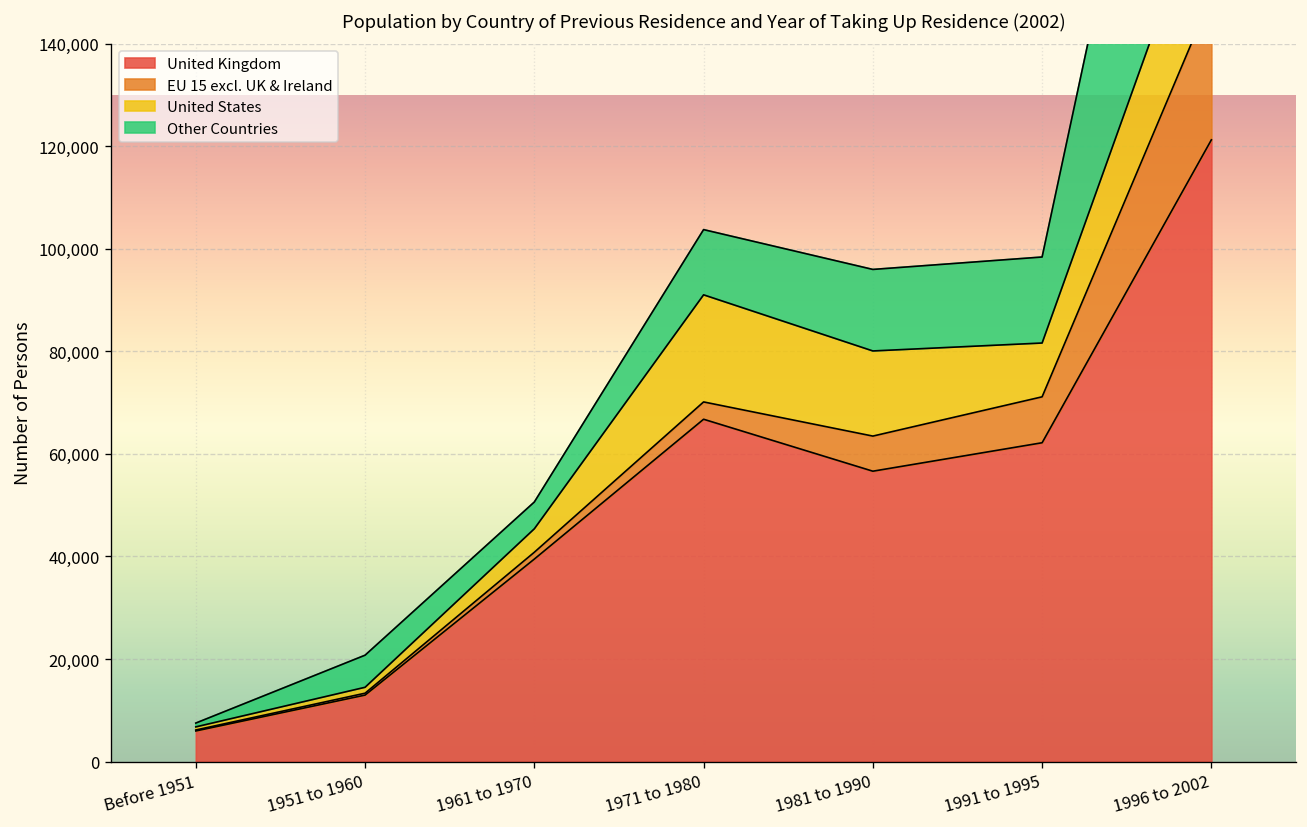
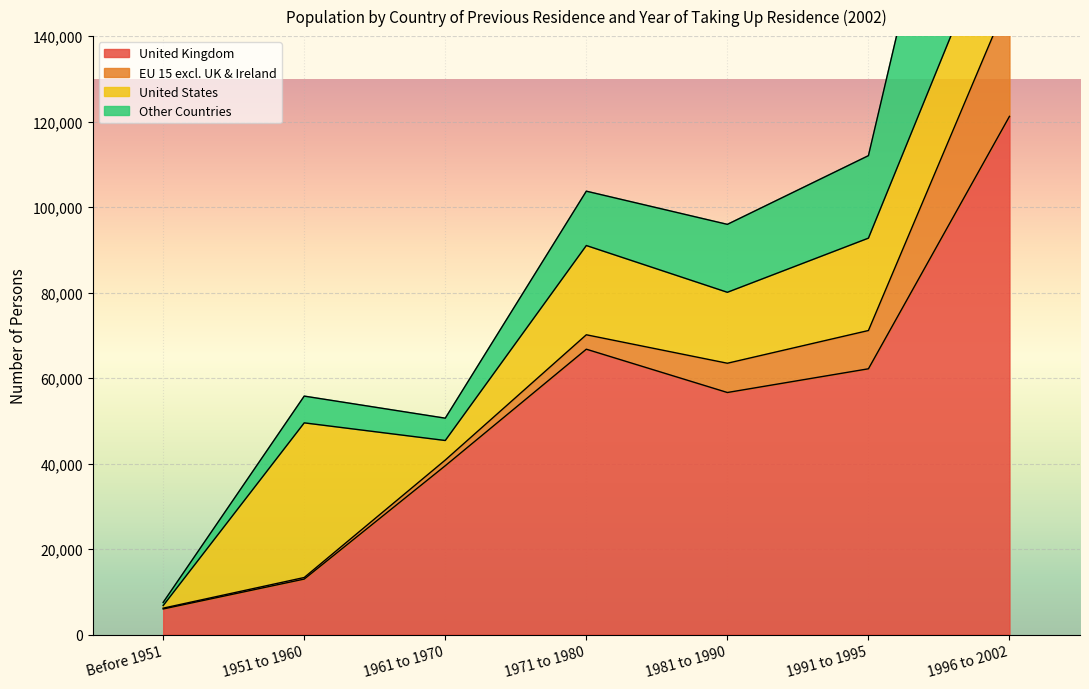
  {
    "United States": {
      "Before 1951": "1,000",
-     "1951 to 1960": "1,000",
+     "1951 to 1960": "36,000",
      "1961 to 1970": "5,000",
      "1971 to 1980": "21,000",
      "1981 to 1990": "17,000",
-     "1991 to 1995": "10,000"
+     "1991 to 1995": "22,000"
    },
    "Other Countries": {
      "Before 1951": "1,000",
      "1951 to 1960": "6,000",
      "1961 to 1970": "5,000",
      "1971 to 1980": "13,000",
      "1981 to 1990": "16,000",
-     "1991 to 1995": "17,000"
+     "1991 to 1995": "19,000"
    }
  }
